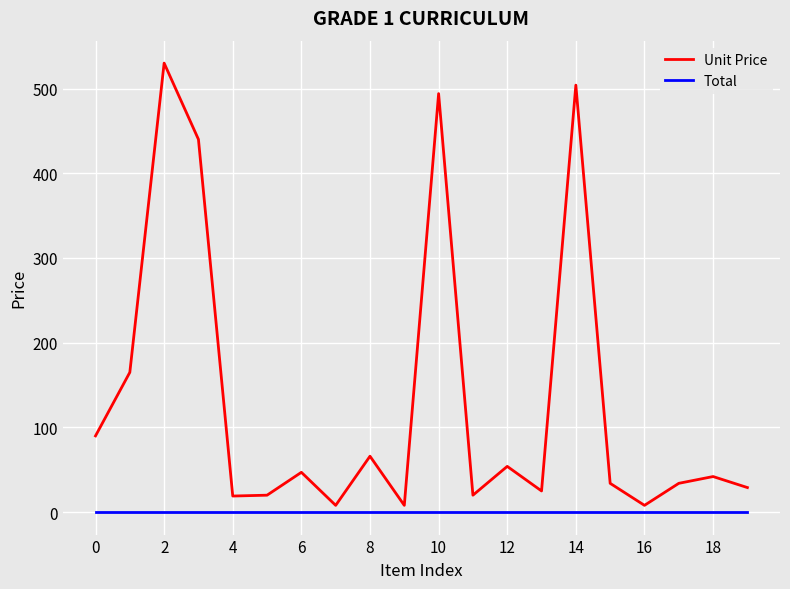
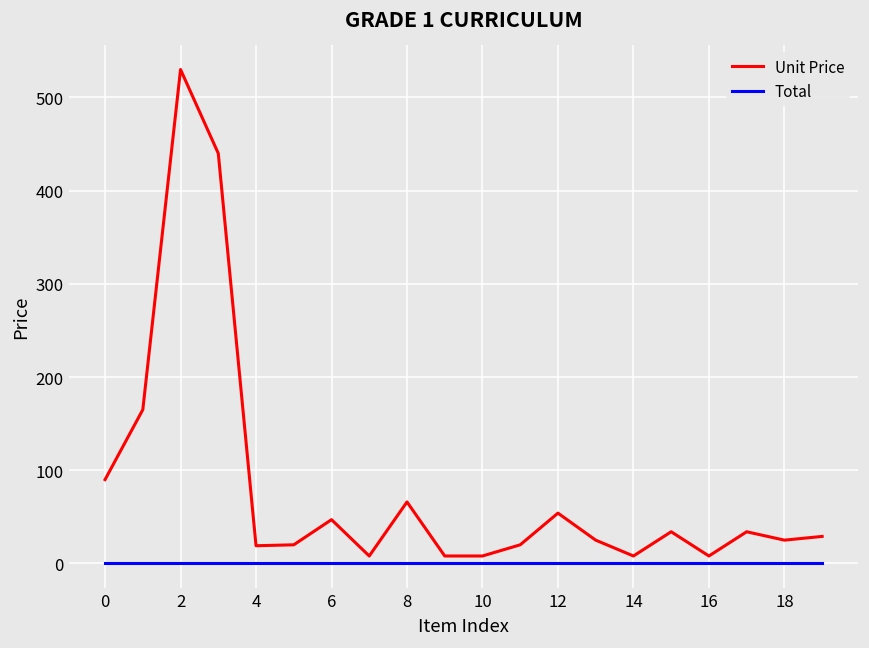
  {
    "Unit Price": {
      "0": 90,
      "2": 530,
      "4": 20,
      "6": 50,
      "8": 70,
-     "10": 490,
+     "10": 10,
      "12": 50,
-     "14": 500,
+     "14": 10,
      "16": 10,
-     "18": 40
+     "18": 30
    },
    "Total": {
      "0": 0,
      "2": 0,
      "4": 0,
      "6": 0,
      "8": 0,
      "10": 0,
      "12": 0,
      "14": 0,
      "16": 0,
      "18": 0
    }
  }
